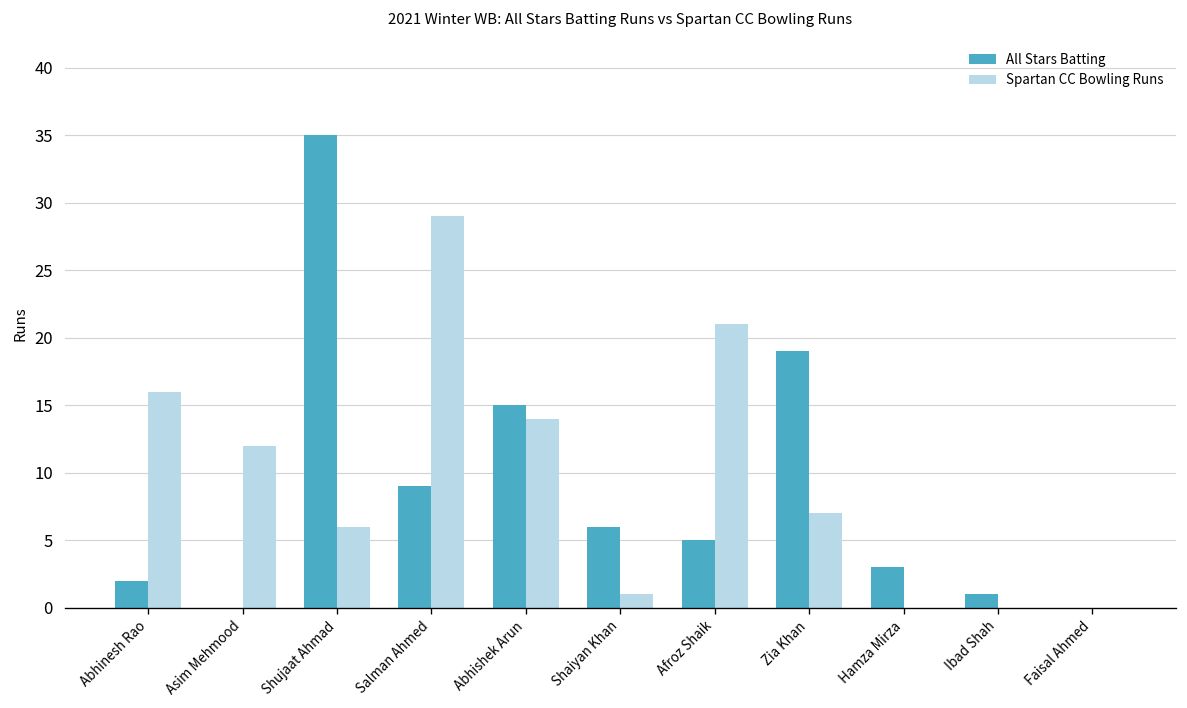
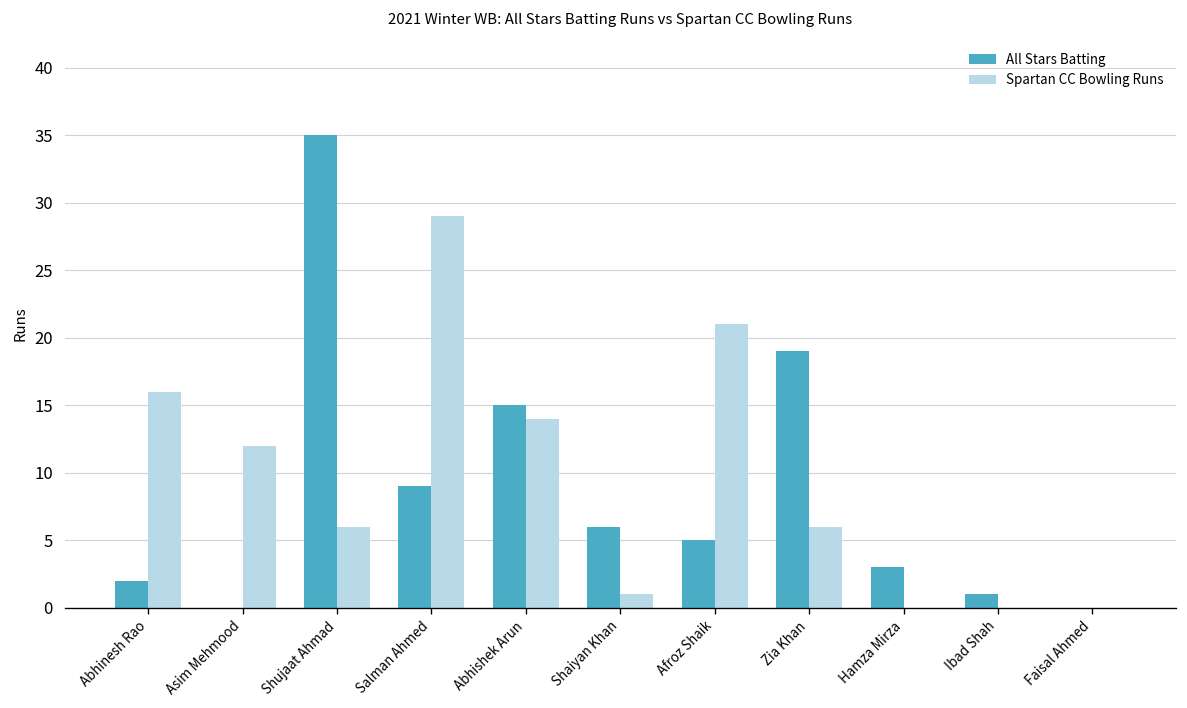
  {
    "All Stars Batting": {
      "Abhinesh Rao": 2,
      "Asim Mehmood": 0,
      "Shujaat Ahmad": 35,
      "Salman Ahmed": 9,
      "Abhishek Arun": 15,
      "Shaiyan Khan": 6,
      "Afroz Shaik": 5,
      "Zia Khan": 19,
      "Hamza Mirza": 3,
      "Ibad Shah": 1,
      "Faisal Ahmed": 0
    },
    "Spartan CC Bowling Runs": {
      "Abhinesh Rao": 16,
      "Asim Mehmood": 12,
      "Shujaat Ahmad": 6,
      "Salman Ahmed": 29,
      "Abhishek Arun": 14,
      "Shaiyan Khan": 1,
      "Afroz Shaik": 21,
-     "Zia Khan": 7,
+     "Zia Khan": 6,
      "Hamza Mirza": 0,
      "Ibad Shah": 0,
      "Faisal Ahmed": 0
    }
  }
